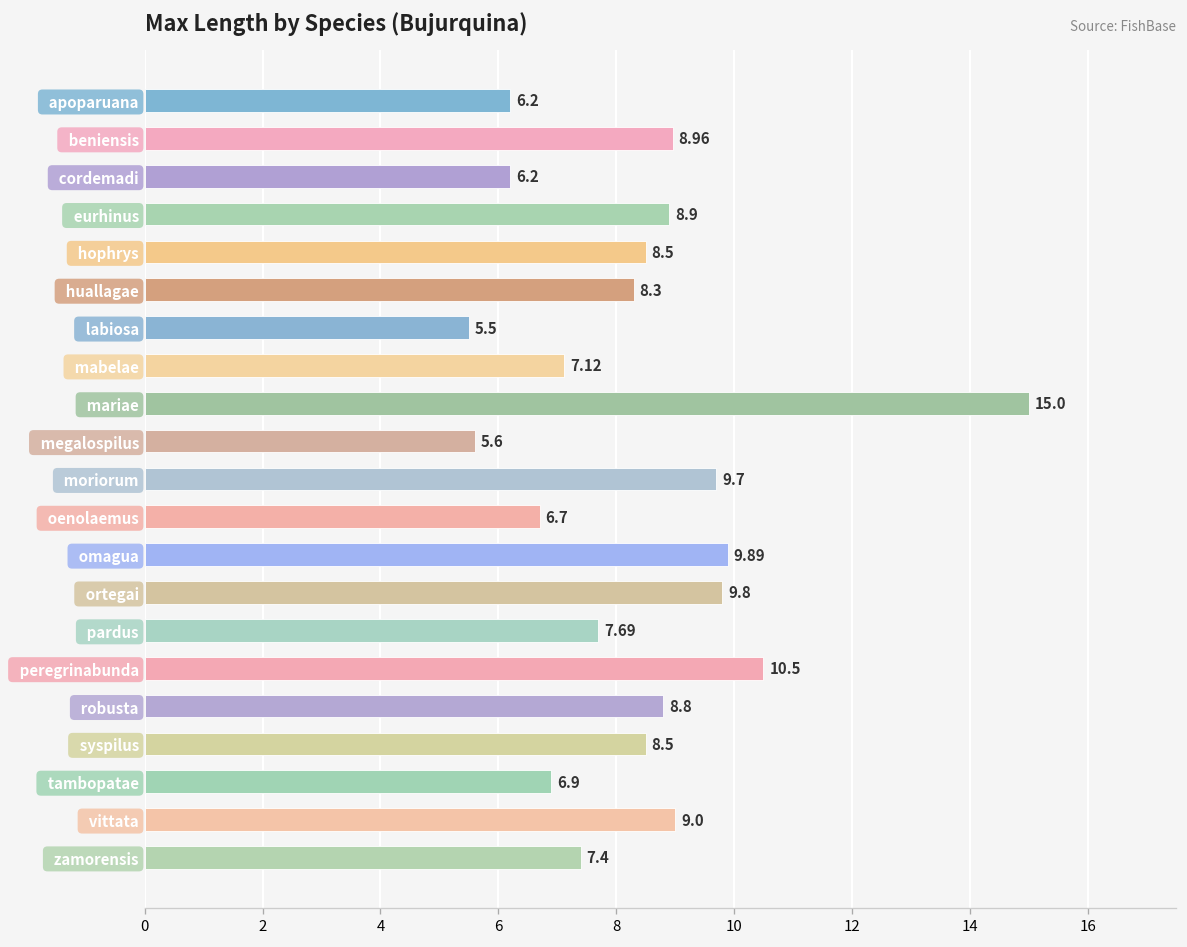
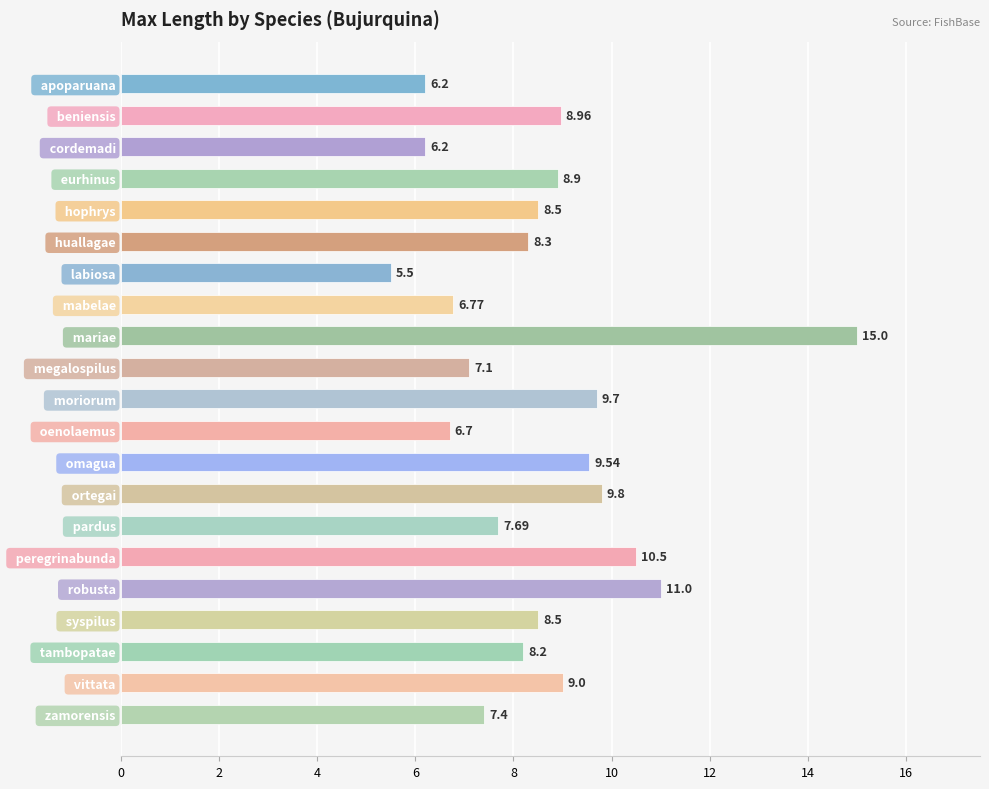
  {
    "apoparuana": 6.2,
    "beniensis": 8.96,
    "cordemadi": 6.2,
    "eurhinus": 8.9,
    "hophrys": 8.5,
    "huallagae": 8.3,
    "labiosa": 5.5,
-   "mabelae": 7.12,
+   "mabelae": 6.77,
    "mariae": 15.0,
-   "megalospilus": 5.6,
+   "megalospilus": 7.1,
    "moriorum": 9.7,
    "oenolaemus": 6.7,
-   "omagua": 9.89,
+   "omagua": 9.54,
    "ortegai": 9.8,
    "pardus": 7.69,
    "peregrinabunda": 10.5,
-   "robusta": 8.8,
+   "robusta": 11.0,
    "syspilus": 8.5,
-   "tambopatae": 6.9,
+   "tambopatae": 8.2,
    "vittata": 9.0,
    "zamorensis": 7.4
  }
